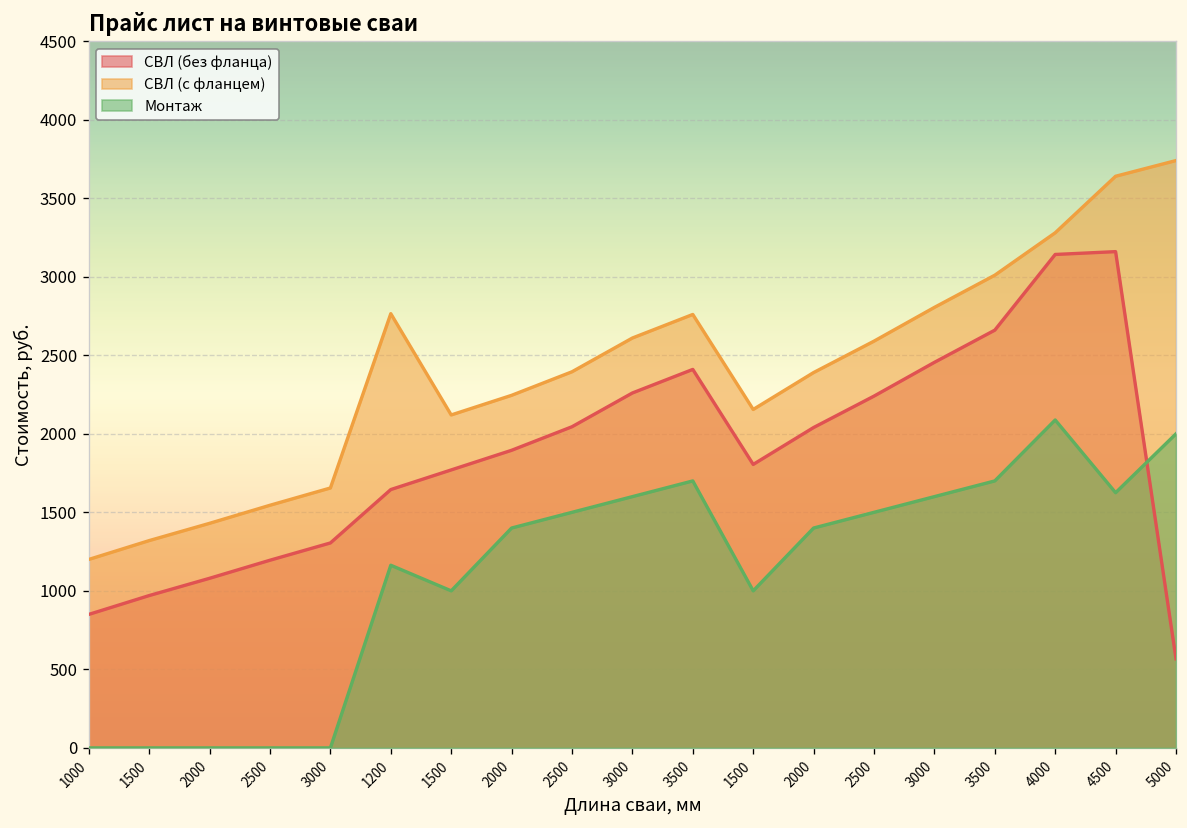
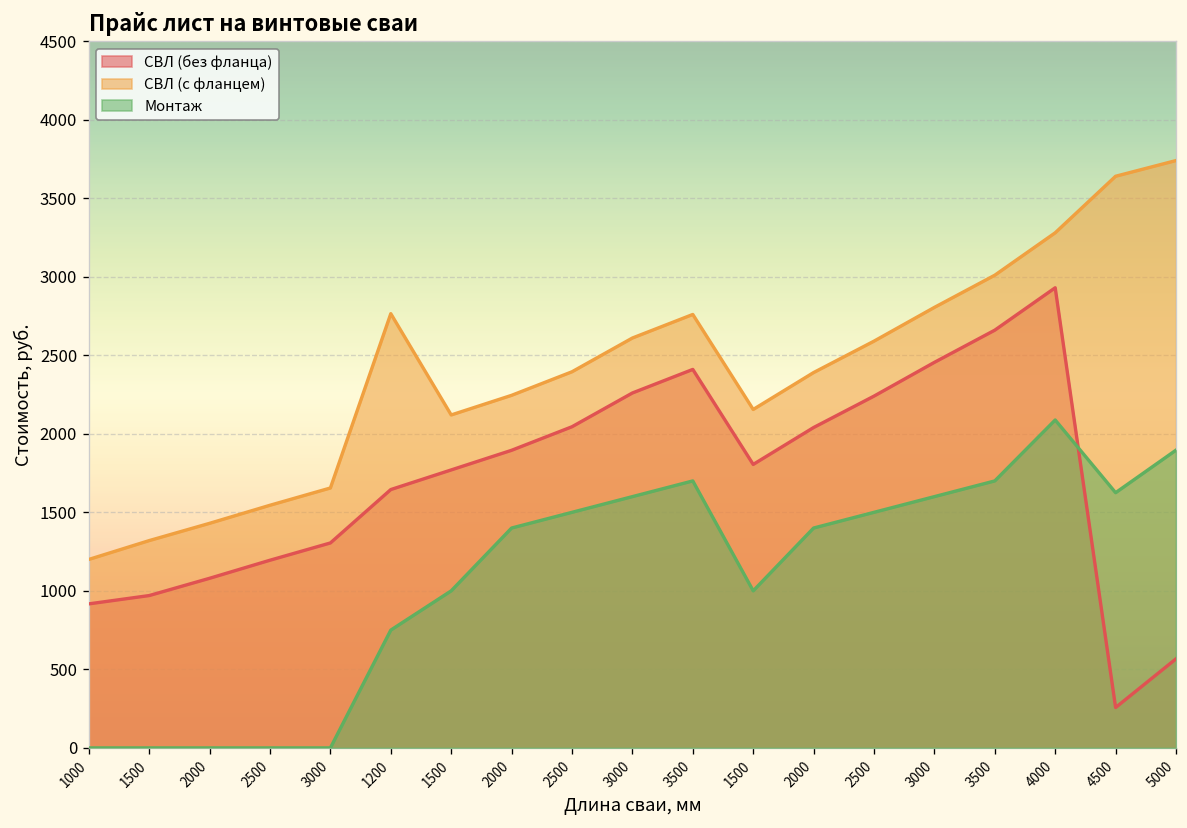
  {
    "СВЛ (без фланца)": {
-     "1000": 850,
+     "1000": 920,
      "1200": 1650,
-     "4000": 3140,
-     "4500": 3160,
+     "4000": 2930,
+     "4500": 260,
      "5000": 570
    },
    "СВЛ (с фланцем)": {
      "1000": 1200,
      "1200": 2770,
      "4000": 3280,
      "4500": 3640,
      "5000": 3740
    },
    "Монтаж": {
      "1000": 0,
-     "1200": 1160,
+     "1200": 750,
      "4000": 2090,
      "4500": 1630,
-     "5000": 2000
+     "5000": 1900
    }
  }
